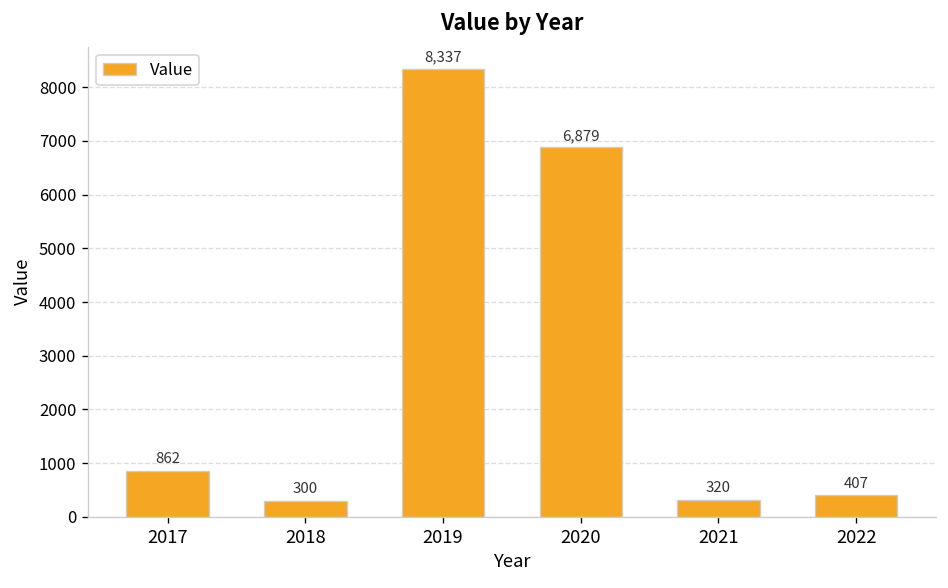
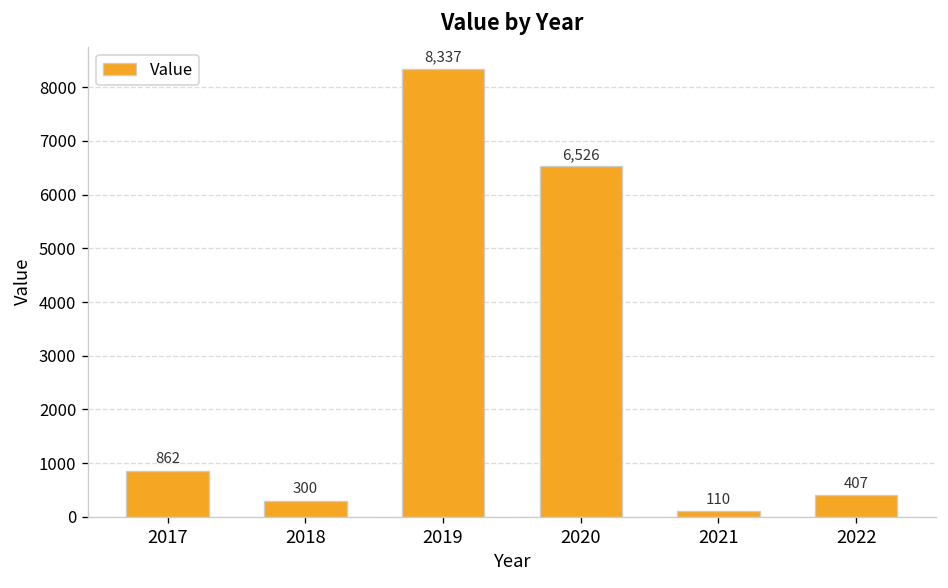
  {
    "2017": "862",
    "2018": "300",
    "2019": "8,337",
-   "2020": "6,879",
-   "2021": "320",
+   "2020": "6,526",
+   "2021": "110",
    "2022": "407"
  }
